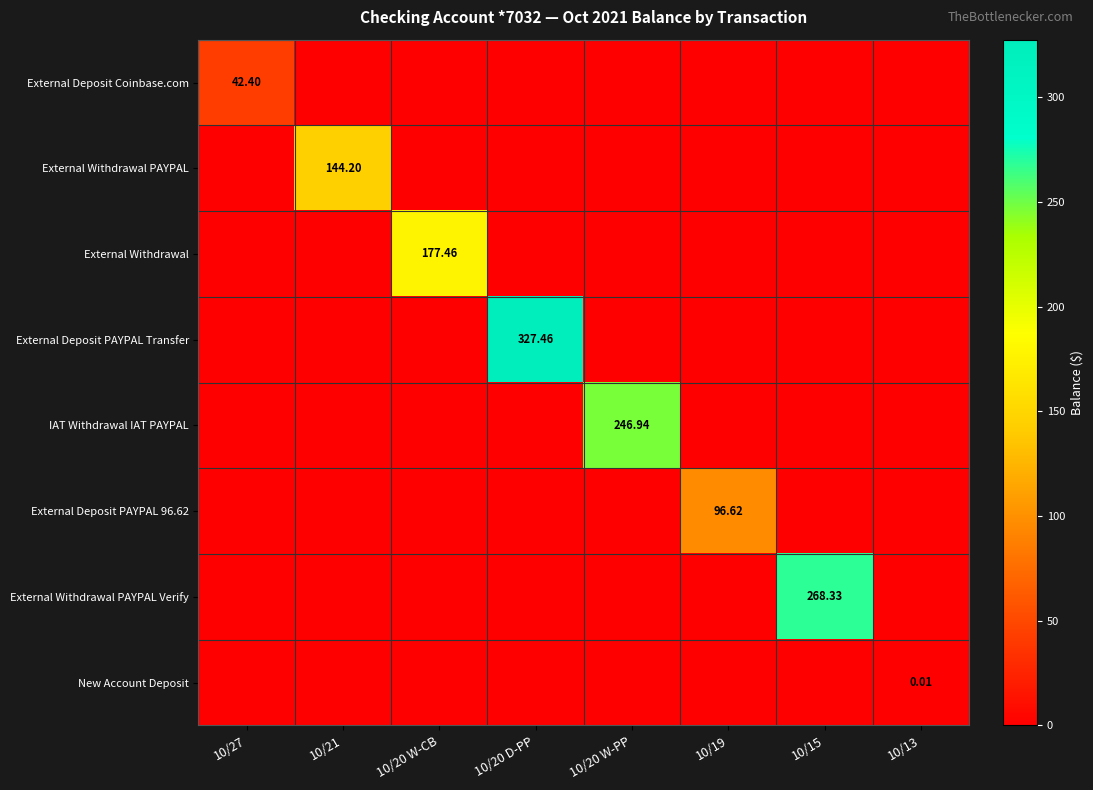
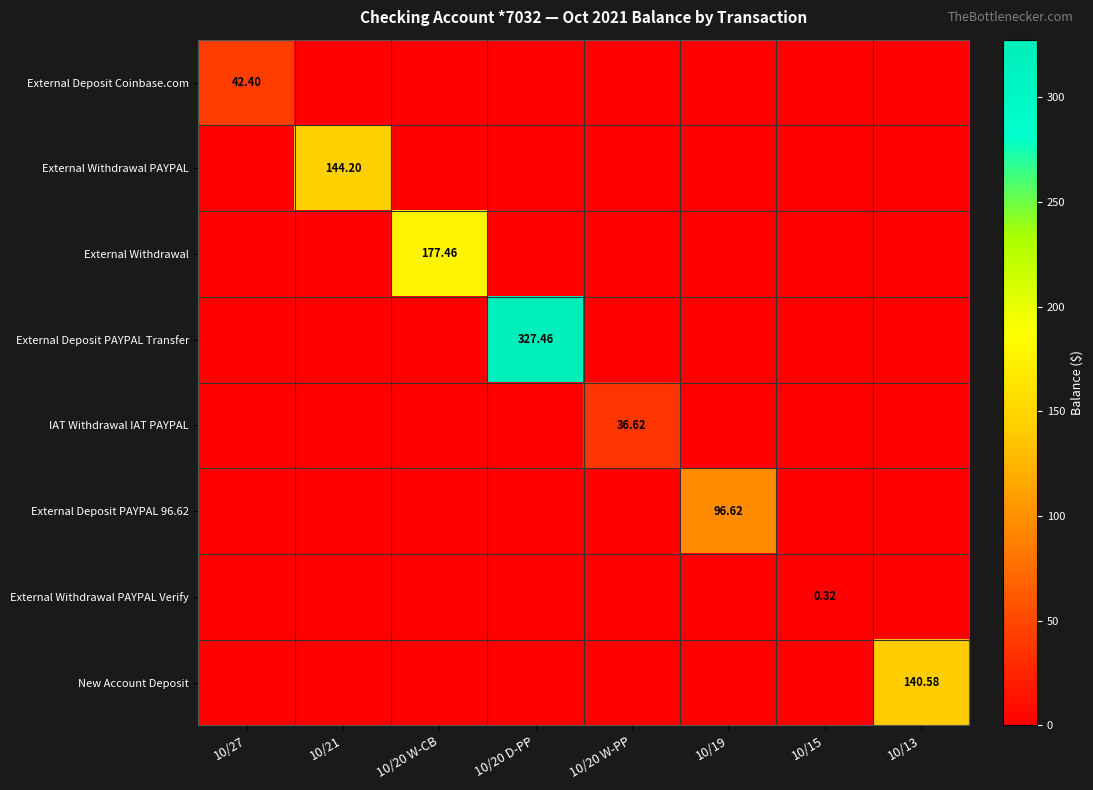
  {
    "External Deposit Coinbase.com": {
      "10/27": 42.40
    },
    "External Withdrawal PAYPAL": {
      "10/21": 144.20
    },
    "External Withdrawal": {
      "10/20 W-CB": 177.46
    },
    "External Deposit PAYPAL Transfer": {
      "10/20 D-PP": 327.46
    },
    "IAT Withdrawal IAT PAYPAL": {
-     "10/20 W-PP": 246.94
+     "10/20 W-PP": 36.62
    },
    "External Deposit PAYPAL 96.62": {
      "10/19": 96.62
    },
    "External Withdrawal PAYPAL Verify": {
-     "10/15": 268.33
+     "10/15": 0.32
    },
    "New Account Deposit": {
-     "10/13": 0.01
+     "10/13": 140.58
    }
  }
